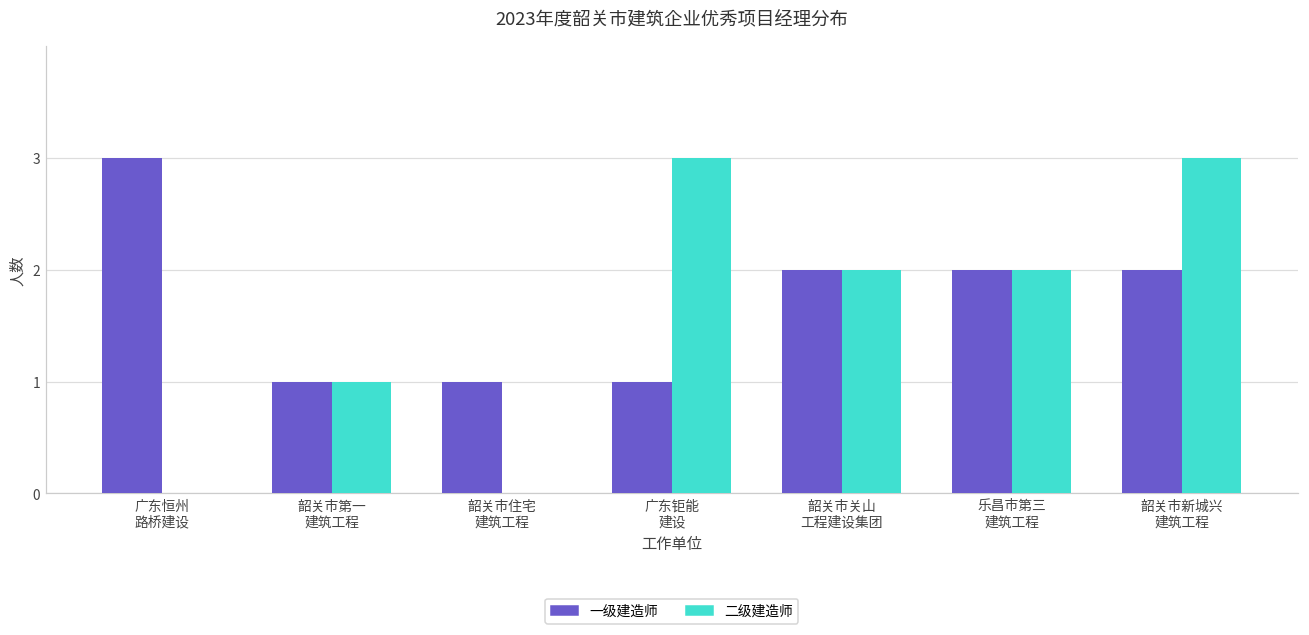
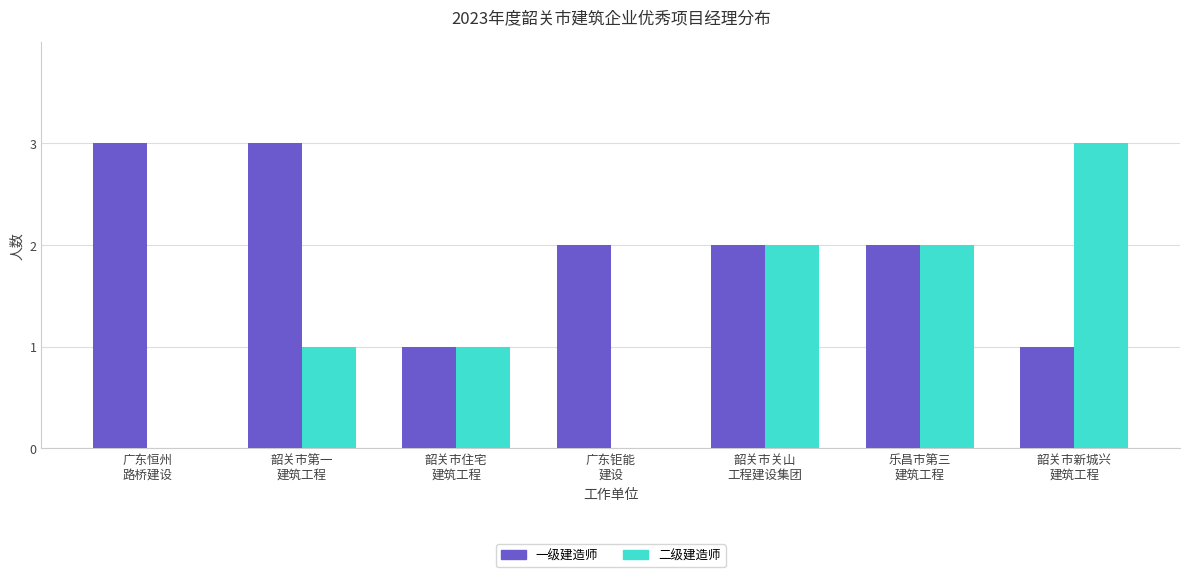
  {
    "一级建造师": {
      "广东恒州 路桥建设": 3,
-     "韶关市第一 建筑工程": 1,
+     "韶关市第一 建筑工程": 3,
      "韶关市住宅 建筑工程": 1,
-     "广东钜能 建设": 1,
+     "广东钜能 建设": 2,
      "韶关市关山 工程建设集团": 2,
      "乐昌市第三 建筑工程": 2,
-     "韶关市新城兴 建筑工程": 2
+     "韶关市新城兴 建筑工程": 1
    },
    "二级建造师": {
      "广东恒州 路桥建设": 0,
      "韶关市第一 建筑工程": 1,
-     "韶关市住宅 建筑工程": 0,
-     "广东钜能 建设": 3,
+     "韶关市住宅 建筑工程": 1,
+     "广东钜能 建设": 0,
      "韶关市关山 工程建设集团": 2,
      "乐昌市第三 建筑工程": 2,
      "韶关市新城兴 建筑工程": 3
    }
  }
